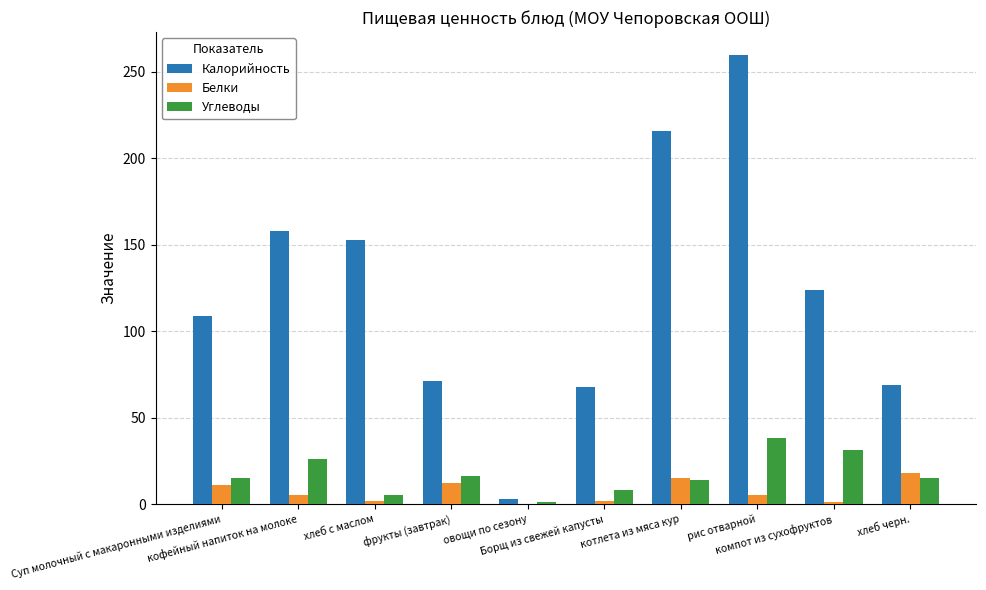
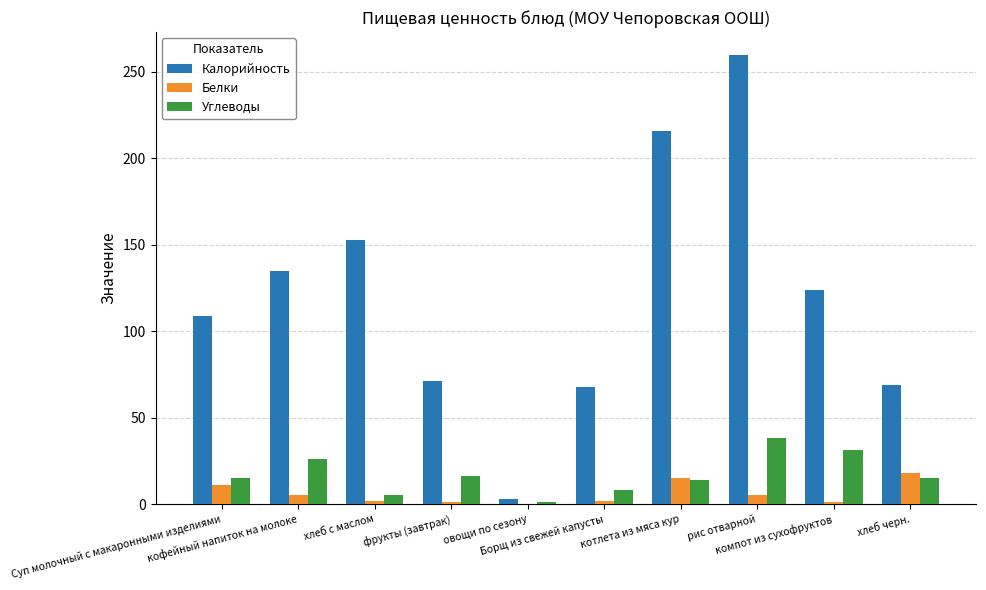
  {
    "Калорийность": {
      "Суп молочный с макаронными изделиями": 109,
-     "кофейный напиток на молоке": 158,
+     "кофейный напиток на молоке": 135,
      "хлеб с маслом": 153,
      "фрукты (завтрак)": 71,
      "овощи по сезону": 3,
      "Борщ из свежей капусты": 68,
      "котлета из мяса кур": 216,
      "рис отварной": 260,
      "компот из сухофруктов": 124,
      "хлеб черн.": 69
    },
    "Белки": {
      "Суп молочный с макаронными изделиями": 11,
      "кофейный напиток на молоке": 5,
      "хлеб с маслом": 2,
-     "фрукты (завтрак)": 12,
+     "фрукты (завтрак)": 1,
      "овощи по сезону": 0,
      "Борщ из свежей капусты": 2,
      "котлета из мяса кур": 15,
      "рис отварной": 5,
      "хлеб черн.": 18
    },
    "Углеводы": {
      "Суп молочный с макаронными изделиями": 15,
      "кофейный напиток на молоке": 26,
      "хлеб с маслом": 5,
      "фрукты (завтрак)": 16,
      "Борщ из свежей капусты": 8,
      "котлета из мяса кур": 14,
      "рис отварной": 38,
      "компот из сухофруктов": 31,
      "хлеб черн.": 15
    }
  }
